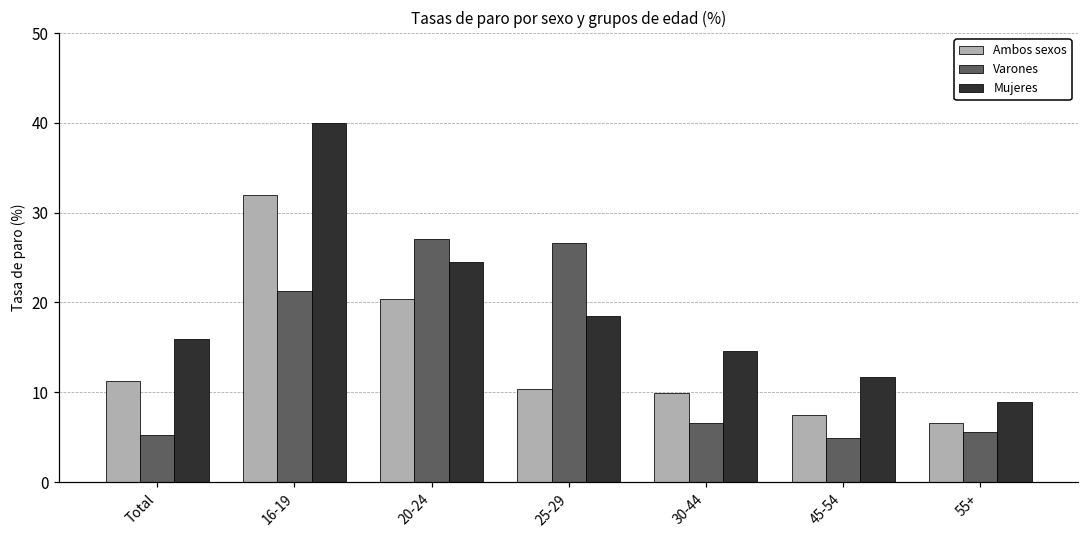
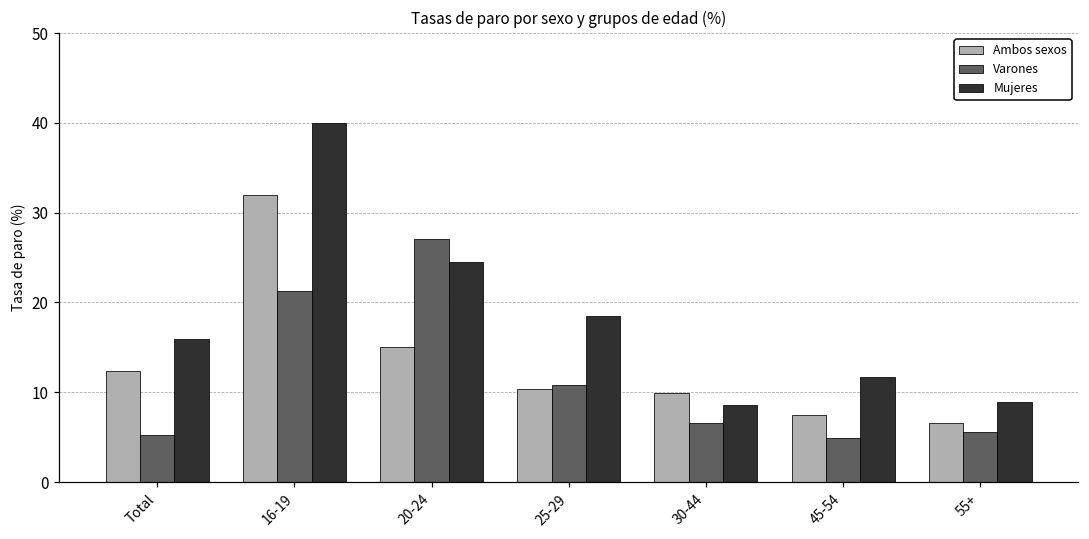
  {
    "Ambos sexos": {
-     "Total": 11,
+     "Total": 12,
      "16-19": 32,
-     "20-24": 20,
+     "20-24": 15,
      "25-29": 10,
      "30-44": 10,
      "45-54": 7,
      "55+": 7
    },
    "Varones": {
      "Total": 5,
      "16-19": 21,
      "20-24": 27,
-     "25-29": 27,
+     "25-29": 11,
      "30-44": 7,
      "45-54": 5,
      "55+": 6
    },
    "Mujeres": {
      "Total": 16,
      "16-19": 40,
      "20-24": 25,
      "25-29": 19,
-     "30-44": 15,
+     "30-44": 9,
      "45-54": 12,
      "55+": 9
    }
  }
